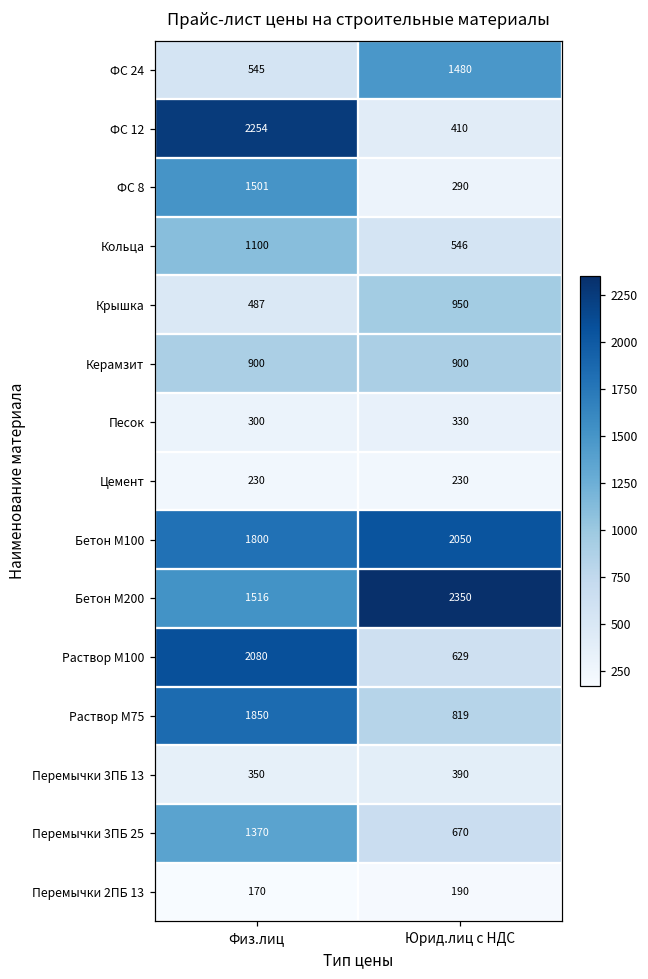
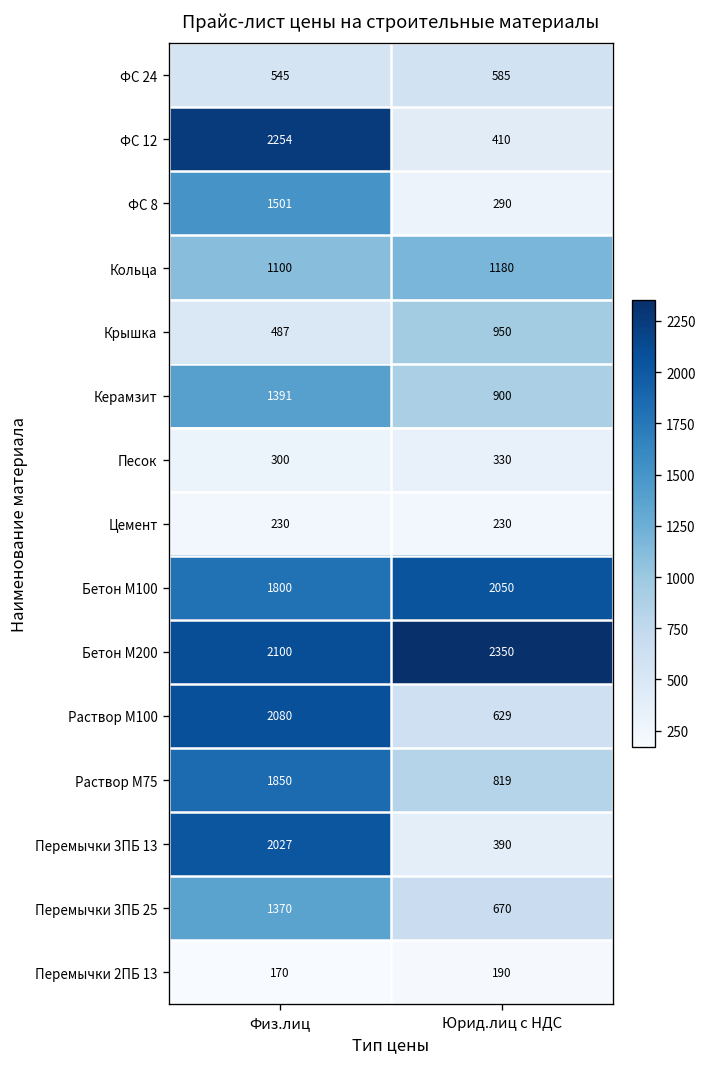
  {
    "ФС 24": {
      "Физ.лиц": 545,
-     "Юрид.лиц с НДС": 1480
+     "Юрид.лиц с НДС": 585
    },
    "ФС 12": {
      "Физ.лиц": 2254,
      "Юрид.лиц с НДС": 410
    },
    "ФС 8": {
      "Физ.лиц": 1501,
      "Юрид.лиц с НДС": 290
    },
    "Кольца": {
      "Физ.лиц": 1100,
-     "Юрид.лиц с НДС": 546
+     "Юрид.лиц с НДС": 1180
    },
    "Крышка": {
      "Физ.лиц": 487,
      "Юрид.лиц с НДС": 950
    },
    "Керамзит": {
-     "Физ.лиц": 900,
+     "Физ.лиц": 1391,
      "Юрид.лиц с НДС": 900
    },
    "Песок": {
      "Физ.лиц": 300,
      "Юрид.лиц с НДС": 330
    },
    "Цемент": {
      "Физ.лиц": 230,
      "Юрид.лиц с НДС": 230
    },
    "Бетон М100": {
      "Физ.лиц": 1800,
      "Юрид.лиц с НДС": 2050
    },
    "Бетон М200": {
-     "Физ.лиц": 1516,
+     "Физ.лиц": 2100,
      "Юрид.лиц с НДС": 2350
    },
    "Раствор М100": {
      "Физ.лиц": 2080,
      "Юрид.лиц с НДС": 629
    },
    "Раствор М75": {
      "Физ.лиц": 1850,
      "Юрид.лиц с НДС": 819
    },
    "Перемычки 3ПБ 13": {
-     "Физ.лиц": 350,
+     "Физ.лиц": 2027,
      "Юрид.лиц с НДС": 390
    },
    "Перемычки 3ПБ 25": {
      "Физ.лиц": 1370,
      "Юрид.лиц с НДС": 670
    },
    "Перемычки 2ПБ 13": {
      "Физ.лиц": 170,
      "Юрид.лиц с НДС": 190
    }
  }
